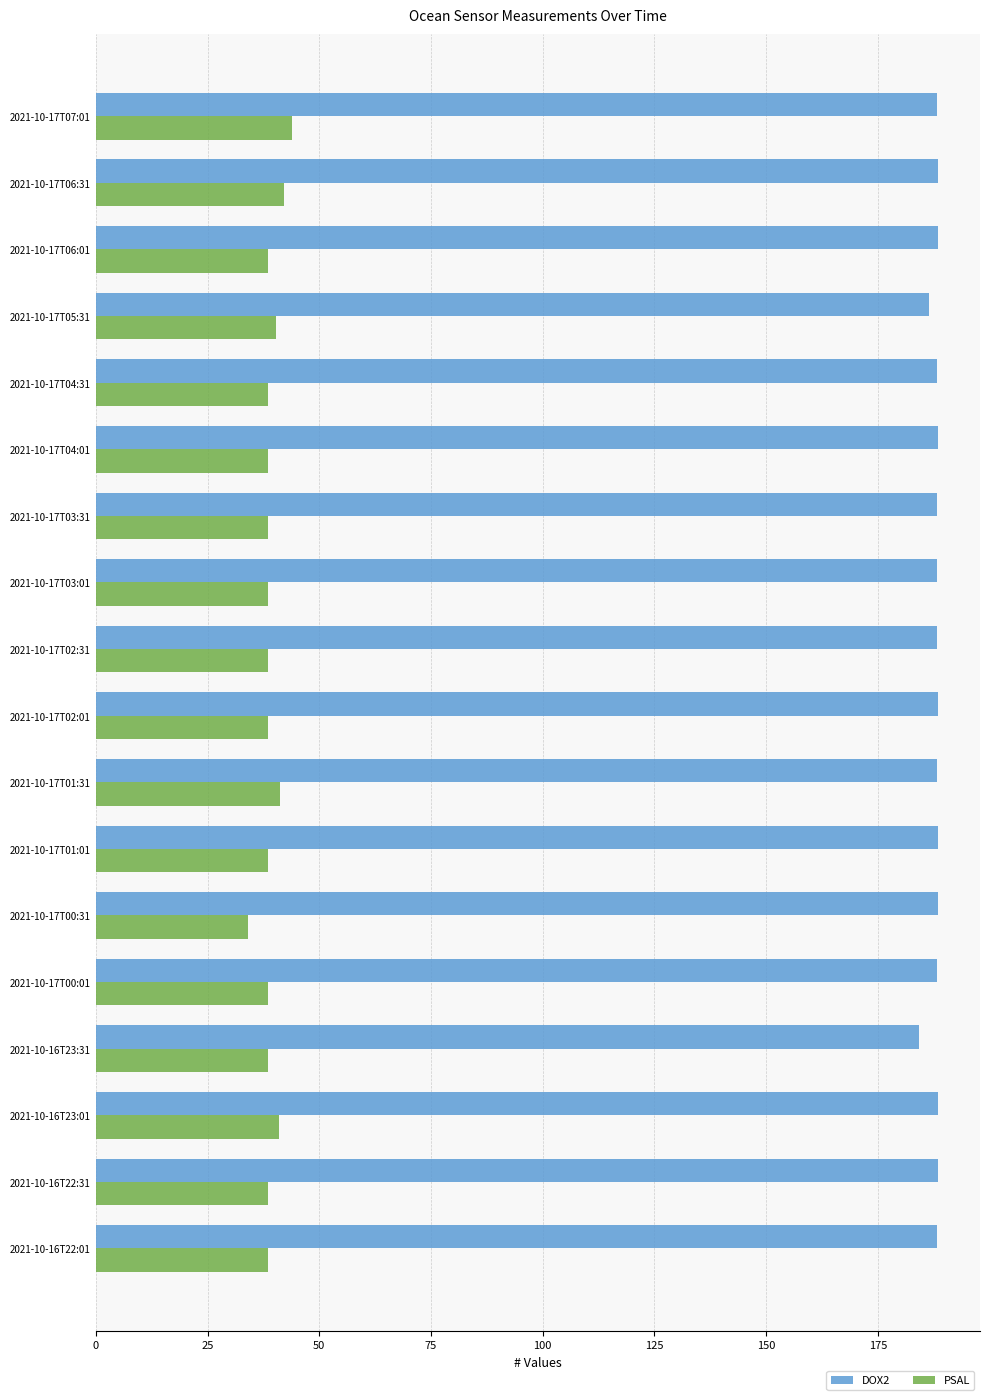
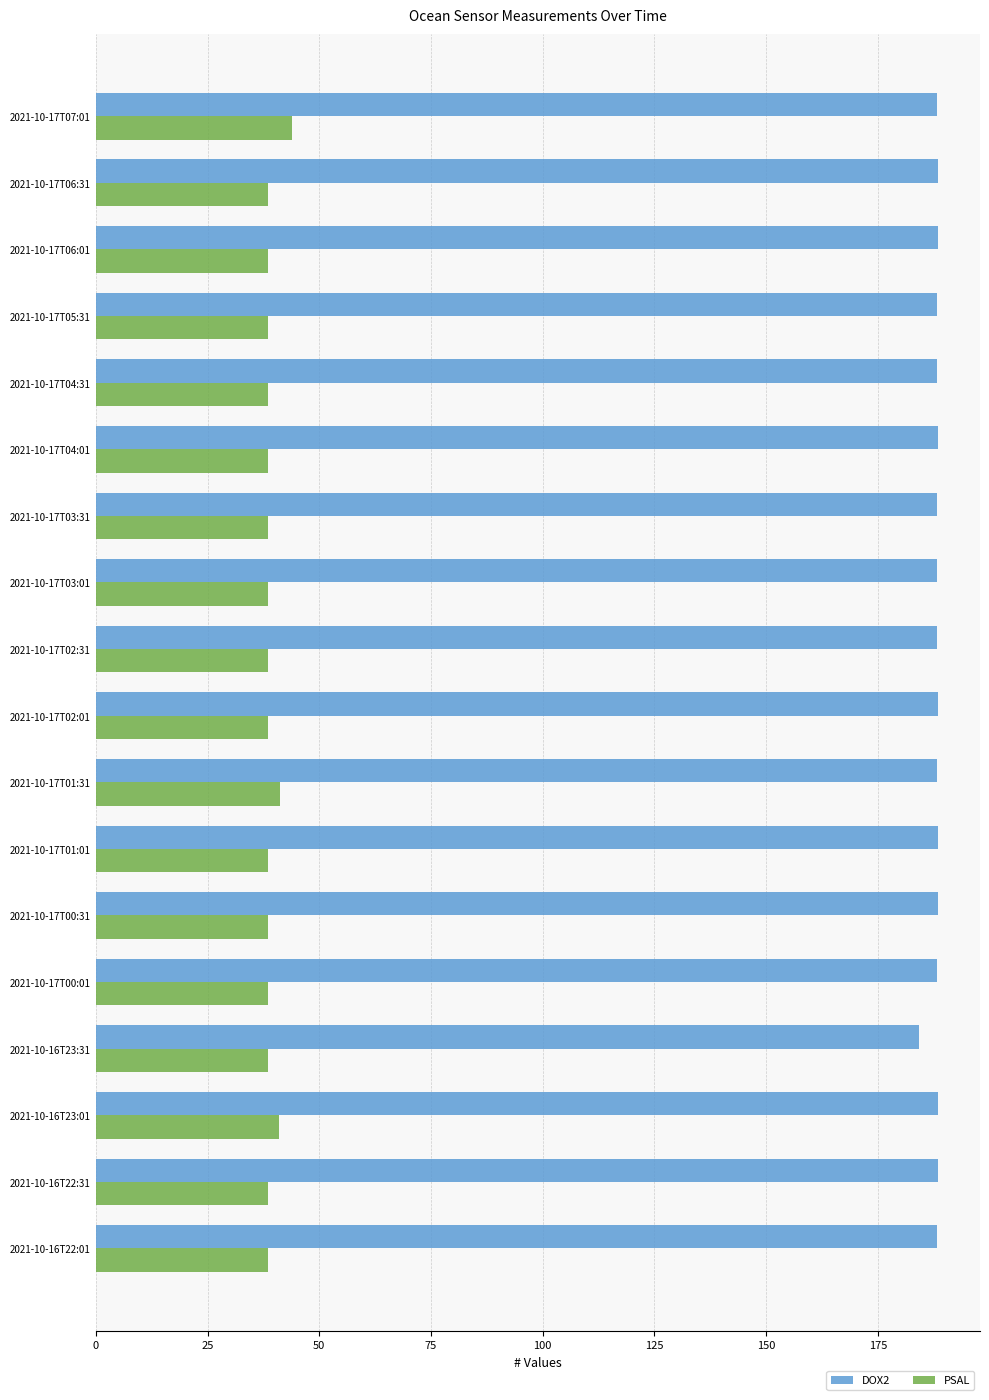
  {
    "DOX2": {
      "2021-10-17T07:01": 188,
      "2021-10-17T06:31": 188,
      "2021-10-17T06:01": 188,
-     "2021-10-17T05:31": 186,
+     "2021-10-17T05:31": 188,
      "2021-10-17T04:31": 188,
      "2021-10-17T04:01": 188,
      "2021-10-17T03:31": 188,
      "2021-10-17T03:01": 188,
      "2021-10-17T02:31": 188,
      "2021-10-17T02:01": 188,
      "2021-10-17T01:31": 188,
      "2021-10-17T01:01": 188,
      "2021-10-17T00:31": 188,
      "2021-10-17T00:01": 188,
      "2021-10-16T23:31": 184,
      "2021-10-16T23:01": 188,
      "2021-10-16T22:31": 188,
      "2021-10-16T22:01": 188
    },
    "PSAL": {
      "2021-10-17T07:01": 44,
-     "2021-10-17T06:31": 42,
+     "2021-10-17T06:31": 38,
      "2021-10-17T06:01": 38,
-     "2021-10-17T05:31": 40,
+     "2021-10-17T05:31": 38,
      "2021-10-17T04:31": 38,
      "2021-10-17T04:01": 38,
      "2021-10-17T03:31": 38,
      "2021-10-17T03:01": 38,
      "2021-10-17T02:31": 38,
      "2021-10-17T02:01": 38,
      "2021-10-17T01:31": 41,
      "2021-10-17T01:01": 38,
-     "2021-10-17T00:31": 34,
+     "2021-10-17T00:31": 38,
      "2021-10-17T00:01": 38,
      "2021-10-16T23:31": 38,
      "2021-10-16T23:01": 41,
      "2021-10-16T22:31": 38,
      "2021-10-16T22:01": 38
    }
  }
